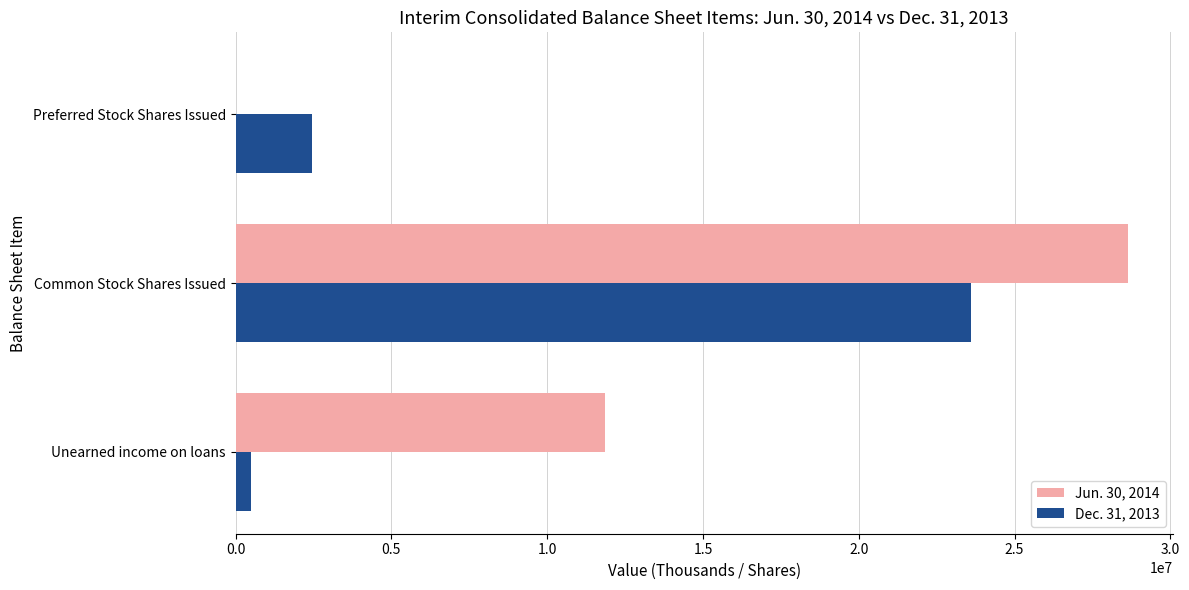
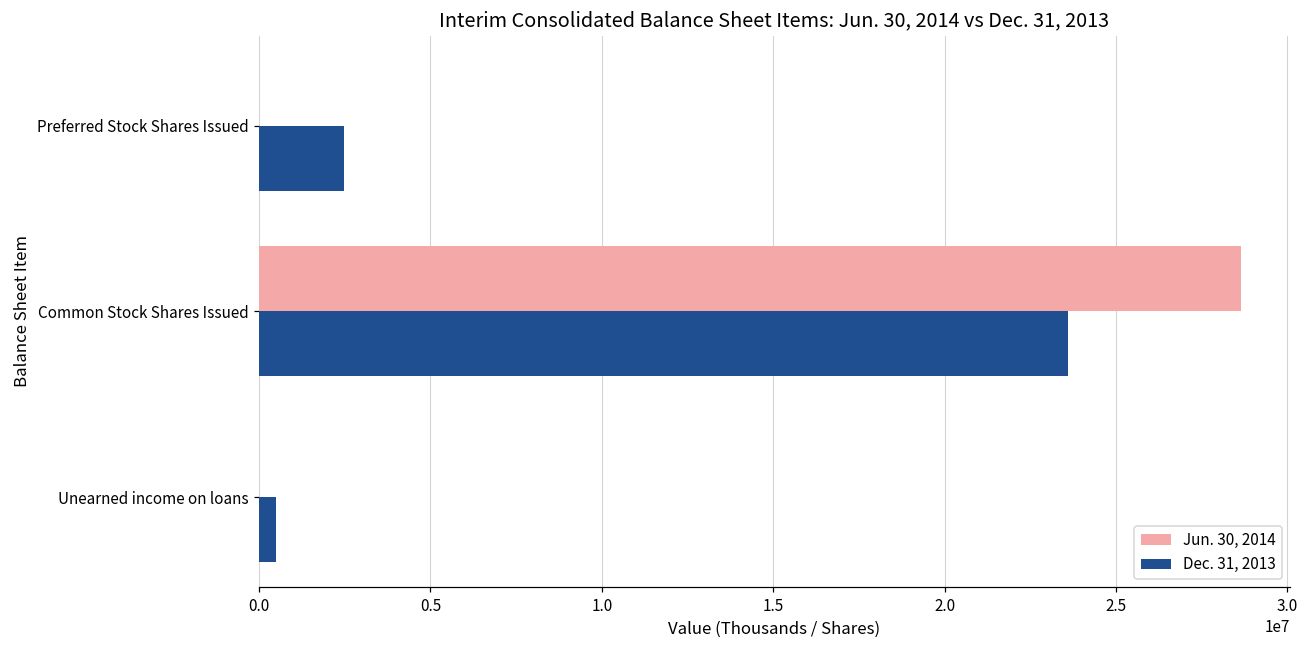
  {
    "Jun. 30, 2014": {
      "Preferred Stock Shares Issued": 0,
      "Common Stock Shares Issued": 28600000,
-     "Unearned income on loans": 11900000
+     "Unearned income on loans": 0
    },
    "Dec. 31, 2013": {
      "Preferred Stock Shares Issued": 2500000,
      "Common Stock Shares Issued": 23600000,
      "Unearned income on loans": 500000
    }
  }
